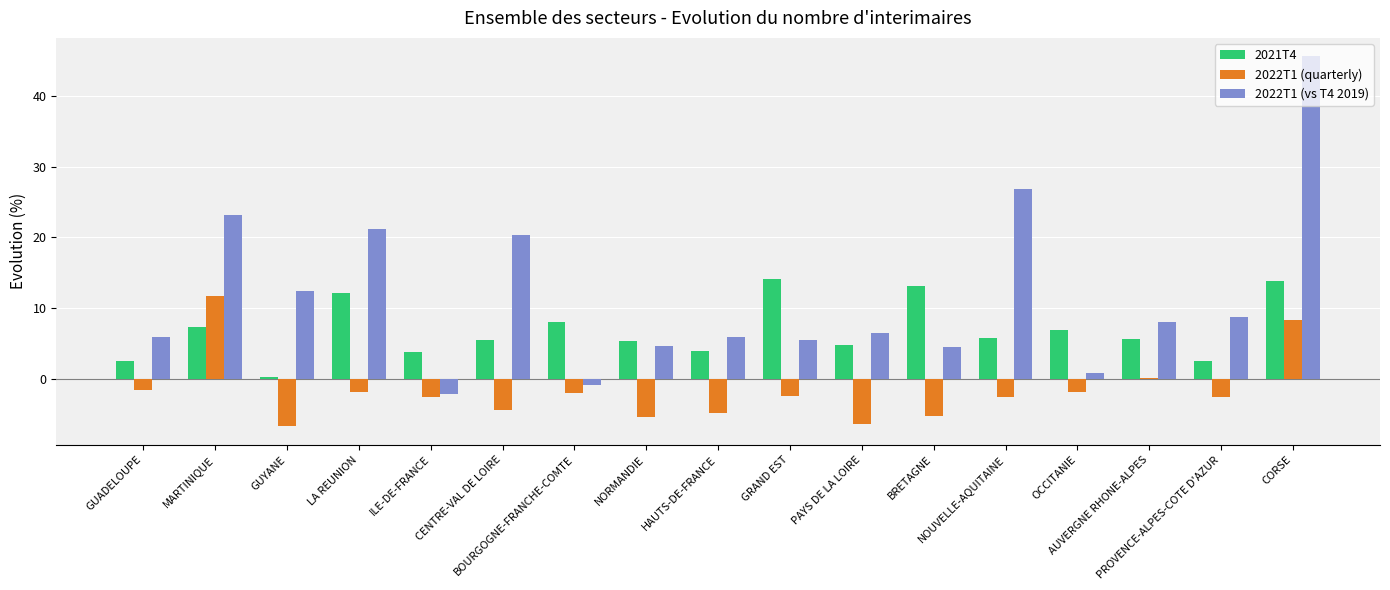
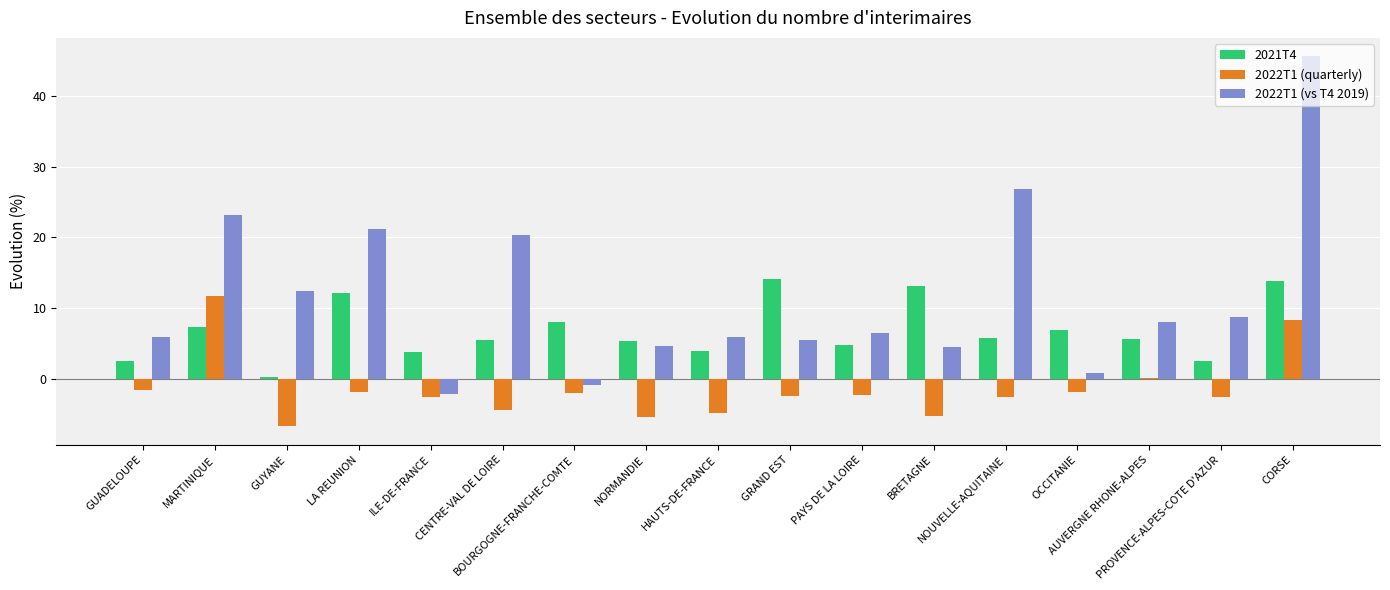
  {
    "2021T4": {
      "GUADELOUPE": 3,
      "MARTINIQUE": 7,
      "LA REUNION": 12,
      "ILE-DE-FRANCE": 4,
      "CENTRE-VAL DE LOIRE": 6,
      "BOURGOGNE-FRANCHE-COMTE": 8,
      "NORMANDIE": 5,
      "HAUTS-DE-FRANCE": 4,
      "GRAND EST": 14,
      "PAYS DE LA LOIRE": 5,
      "BRETAGNE": 13,
      "NOUVELLE-AQUITAINE": 6,
      "OCCITANIE": 7,
      "AUVERGNE RHONE-ALPES": 6,
      "PROVENCE-ALPES-COTE D'AZUR": 3,
      "CORSE": 14
    },
    "2022T1 (quarterly)": {
      "GUADELOUPE": -2,
      "MARTINIQUE": 12,
      "GUYANE": -7,
      "LA REUNION": -2,
      "ILE-DE-FRANCE": -3,
      "CENTRE-VAL DE LOIRE": -4,
      "BOURGOGNE-FRANCHE-COMTE": -2,
      "NORMANDIE": -5,
      "HAUTS-DE-FRANCE": -5,
      "GRAND EST": -2,
-     "PAYS DE LA LOIRE": -6,
+     "PAYS DE LA LOIRE": -2,
      "BRETAGNE": -5,
      "NOUVELLE-AQUITAINE": -3,
      "OCCITANIE": -2,
      "PROVENCE-ALPES-COTE D'AZUR": -3,
      "CORSE": 8
    },
    "2022T1 (vs T4 2019)": {
      "GUADELOUPE": 6,
      "MARTINIQUE": 23,
      "GUYANE": 13,
      "LA REUNION": 21,
      "ILE-DE-FRANCE": -2,
      "CENTRE-VAL DE LOIRE": 20,
      "BOURGOGNE-FRANCHE-COMTE": -1,
      "NORMANDIE": 5,
      "HAUTS-DE-FRANCE": 6,
      "GRAND EST": 6,
      "PAYS DE LA LOIRE": 7,
      "BRETAGNE": 5,
      "NOUVELLE-AQUITAINE": 27,
      "OCCITANIE": 1,
      "AUVERGNE RHONE-ALPES": 8,
      "PROVENCE-ALPES-COTE D'AZUR": 9
    }
  }
